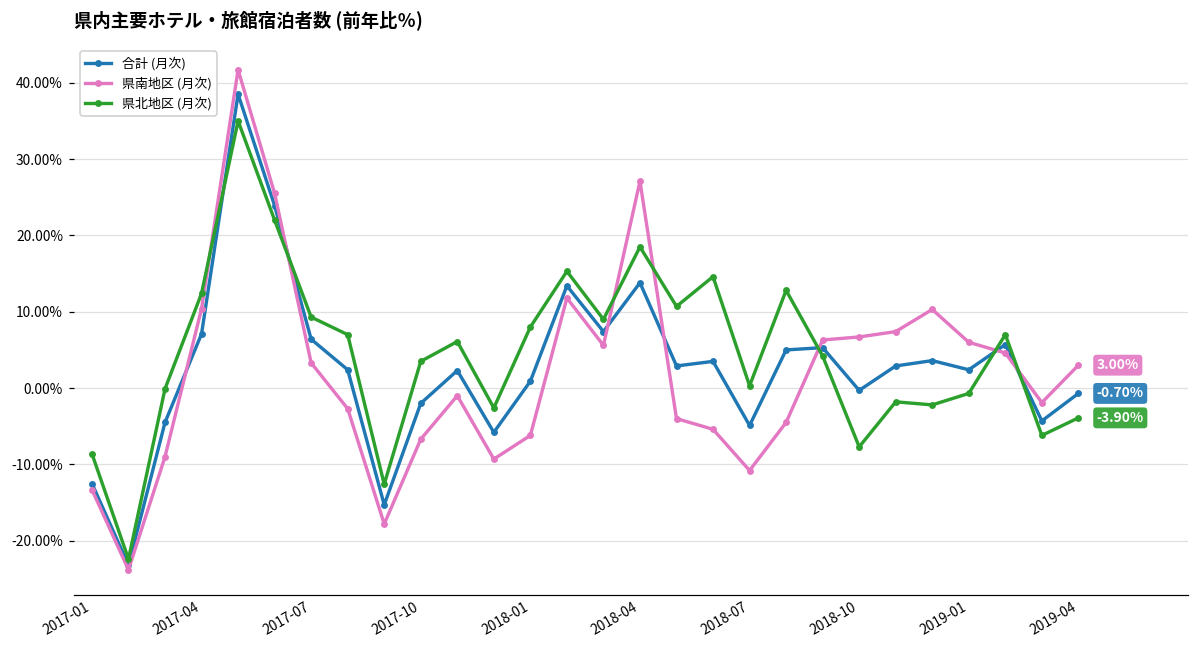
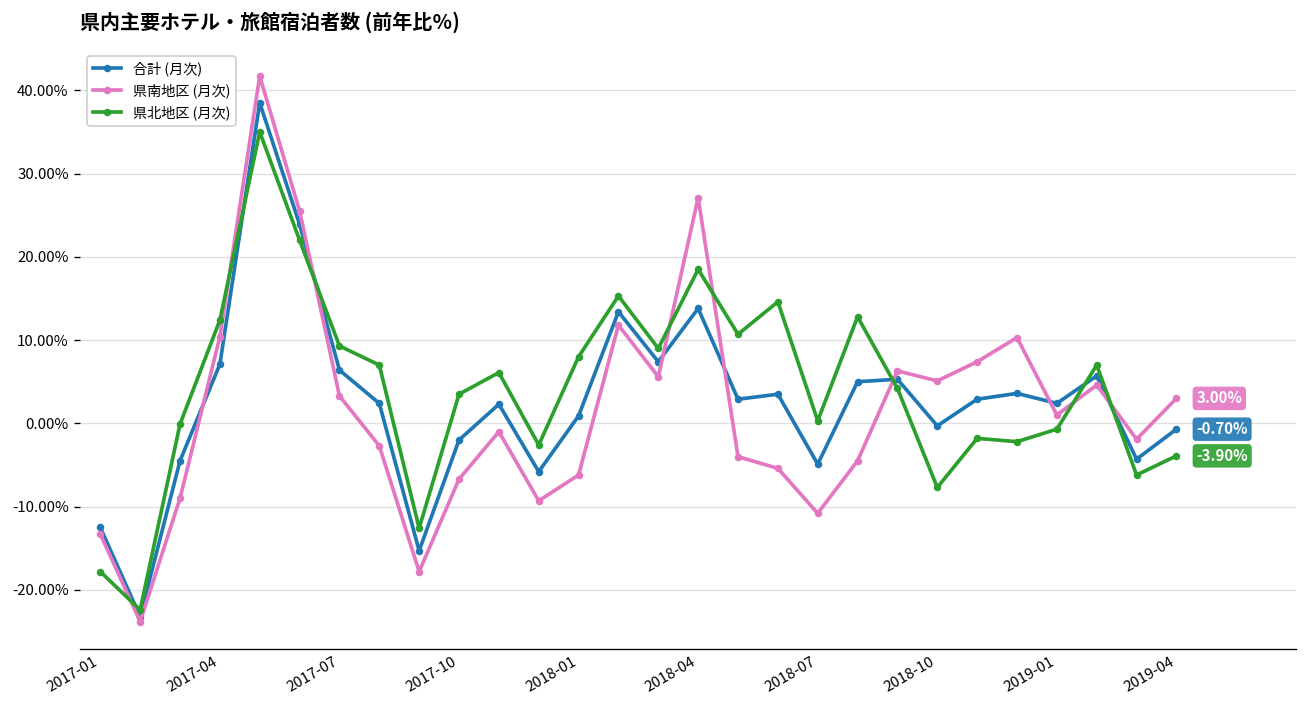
  {
    "合計 (月次)": {
      "2017-01": "-13%",
      "2017-04": "7%",
      "2017-07": "6%",
      "2017-10": "-2%",
      "2018-01": "1%",
      "2018-04": "14%",
      "2018-07": "-5%",
      "2018-10": "0%",
      "2019-01": "2%"
    },
    "県南地区 (月次)": {
      "2017-01": "-13%",
      "2017-04": "10%",
      "2017-07": "3%",
      "2017-10": "-7%",
      "2018-01": "-6%",
      "2018-04": "27%",
      "2018-07": "-11%",
-     "2018-10": "7%",
-     "2019-01": "6%"
+     "2018-10": "5%",
+     "2019-01": "1%"
    },
    "県北地区 (月次)": {
-     "2017-01": "-9%",
+     "2017-01": "-18%",
      "2017-04": "12%",
      "2017-07": "9%",
      "2017-10": "4%",
      "2018-01": "8%",
      "2018-04": "19%",
      "2018-07": "0%",
      "2018-10": "-8%",
      "2019-01": "-1%"
    }
  }
